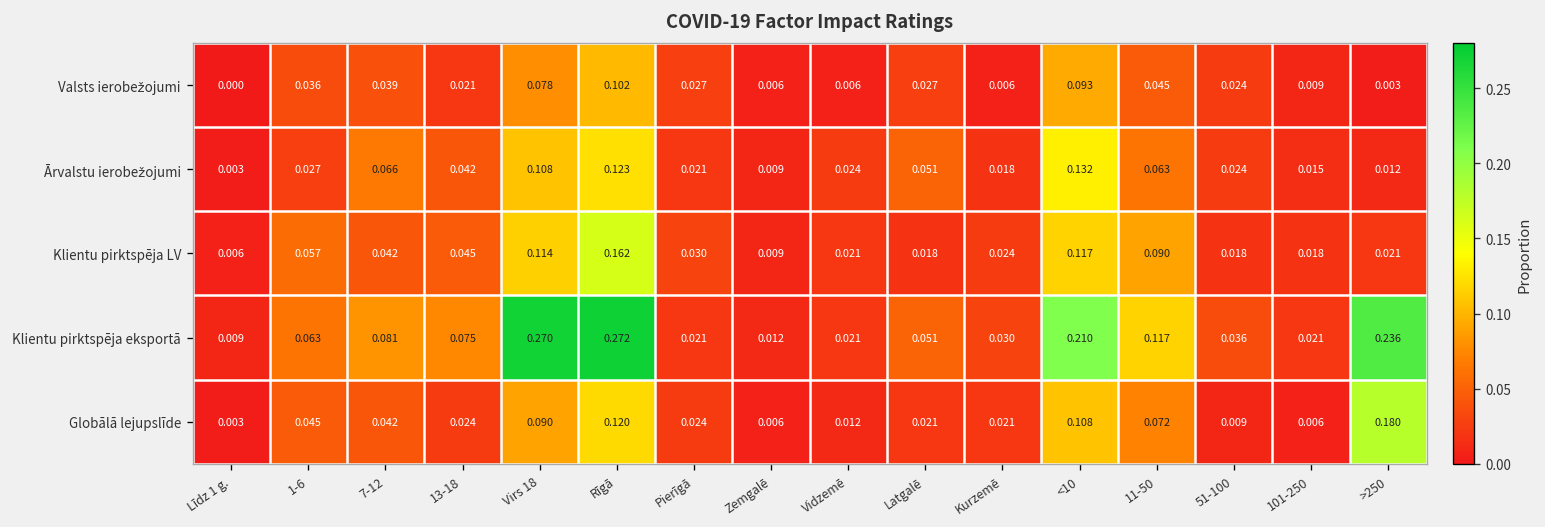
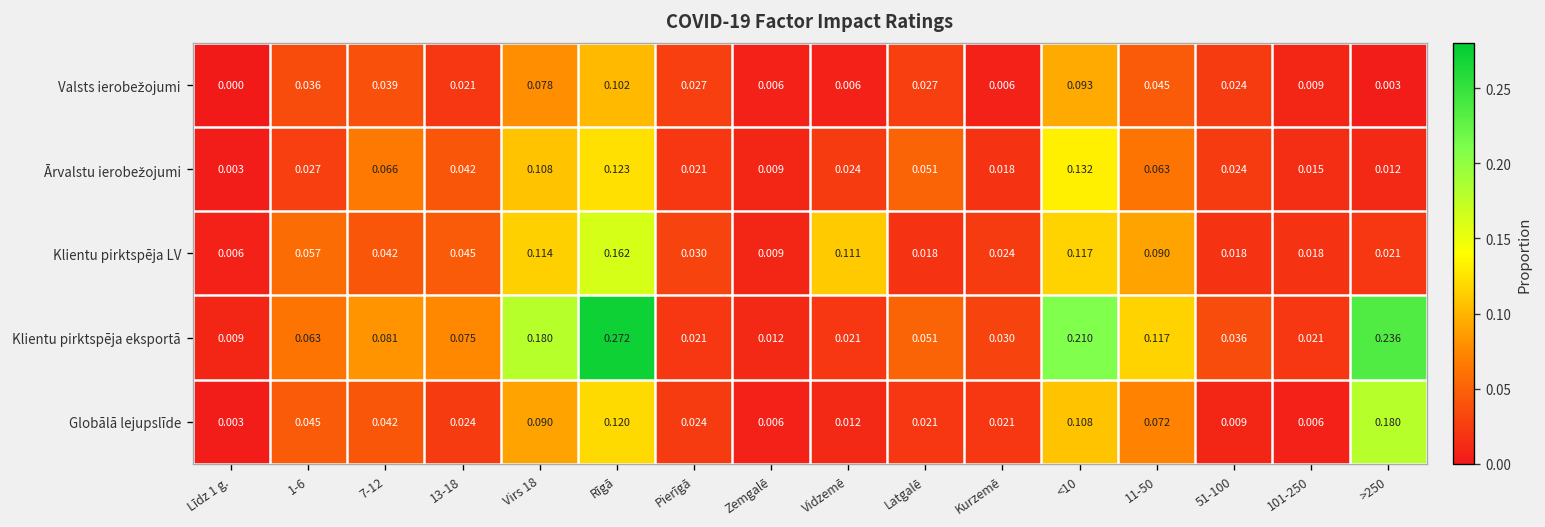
  {
    "Valsts ierobežojumi": {
      "Līdz 1 g.": 0.000,
      "1-6": 0.036,
      "7-12": 0.039,
      "13-18": 0.021,
      "Virs 18": 0.078,
      "Rīgā": 0.102,
      "Pierīgā": 0.027,
      "Zemgalē": 0.006,
      "Vidzemē": 0.006,
      "Latgalē": 0.027,
      "Kurzemē": 0.006,
      "<10": 0.093,
      "11-50": 0.045,
      "51-100": 0.024,
      "101-250": 0.009,
      ">250": 0.003
    },
    "Ārvalstu ierobežojumi": {
      "Līdz 1 g.": 0.003,
      "1-6": 0.027,
      "7-12": 0.066,
      "13-18": 0.042,
      "Virs 18": 0.108,
      "Rīgā": 0.123,
      "Pierīgā": 0.021,
      "Zemgalē": 0.009,
      "Vidzemē": 0.024,
      "Latgalē": 0.051,
      "Kurzemē": 0.018,
      "<10": 0.132,
      "11-50": 0.063,
      "51-100": 0.024,
      "101-250": 0.015,
      ">250": 0.012
    },
    "Klientu pirktspēja LV": {
      "Līdz 1 g.": 0.006,
      "1-6": 0.057,
      "7-12": 0.042,
      "13-18": 0.045,
      "Virs 18": 0.114,
      "Rīgā": 0.162,
      "Pierīgā": 0.030,
      "Zemgalē": 0.009,
-     "Vidzemē": 0.021,
+     "Vidzemē": 0.111,
      "Latgalē": 0.018,
      "Kurzemē": 0.024,
      "<10": 0.117,
      "11-50": 0.090,
      "51-100": 0.018,
      "101-250": 0.018,
      ">250": 0.021
    },
    "Klientu pirktspēja eksportā": {
      "Līdz 1 g.": 0.009,
      "1-6": 0.063,
      "7-12": 0.081,
      "13-18": 0.075,
-     "Virs 18": 0.270,
+     "Virs 18": 0.180,
      "Rīgā": 0.272,
      "Pierīgā": 0.021,
      "Zemgalē": 0.012,
      "Vidzemē": 0.021,
      "Latgalē": 0.051,
      "Kurzemē": 0.030,
      "<10": 0.210,
      "11-50": 0.117,
      "51-100": 0.036,
      "101-250": 0.021,
      ">250": 0.236
    },
    "Globālā lejupslīde": {
      "Līdz 1 g.": 0.003,
      "1-6": 0.045,
      "7-12": 0.042,
      "13-18": 0.024,
      "Virs 18": 0.090,
      "Rīgā": 0.120,
      "Pierīgā": 0.024,
      "Zemgalē": 0.006,
      "Vidzemē": 0.012,
      "Latgalē": 0.021,
      "Kurzemē": 0.021,
      "<10": 0.108,
      "11-50": 0.072,
      "51-100": 0.009,
      "101-250": 0.006,
      ">250": 0.180
    }
  }
